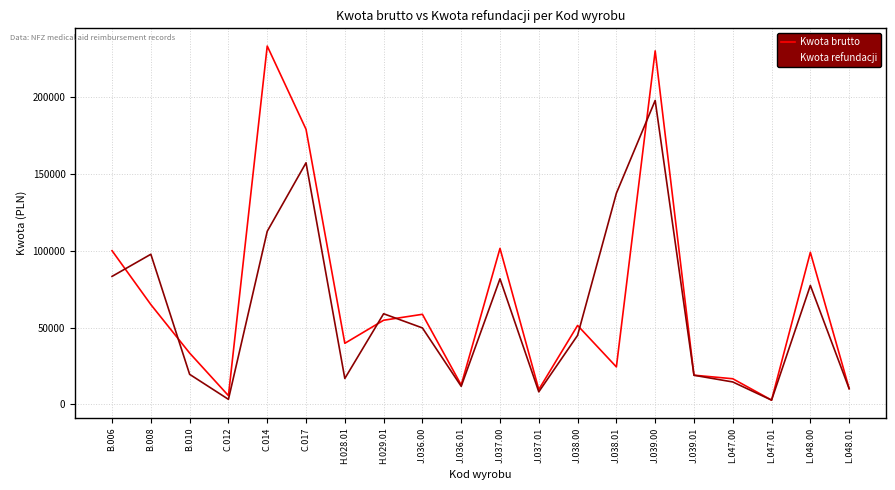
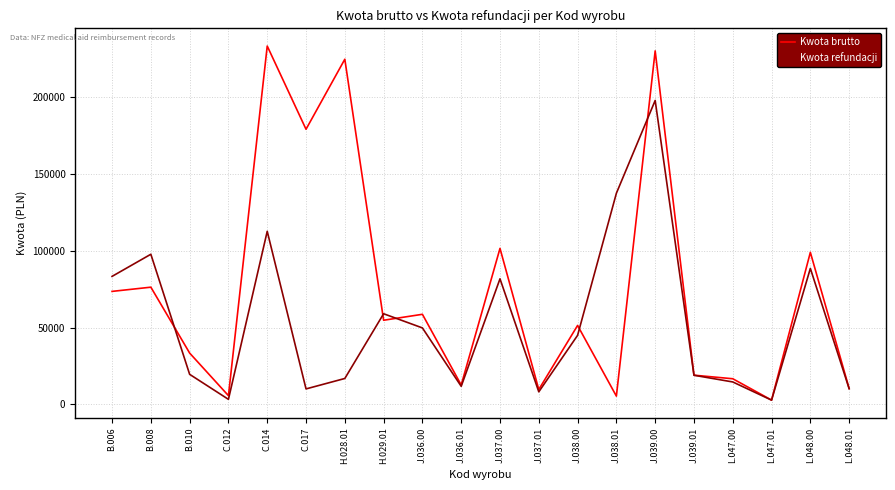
  {
    "Kwota brutto": {
-     "B.006": 100000,
-     "B.008": 65000,
+     "B.006": 74000,
+     "B.008": 76000,
      "B.010": 33000,
      "C.012": 6000,
      "C.014": 233000,
      "C.017": 179000,
-     "H.028.01": 40000,
+     "H.028.01": 225000,
      "H.029.01": 55000,
      "J.036.00": 59000,
      "J.037.00": 102000,
      "J.038.00": 51000,
-     "J.038.01": 24000,
+     "J.038.01": 5000,
      "J.039.00": 230000,
      "L.047.00": 17000,
      "L.048.00": 99000
    },
    "Kwota refundacji": {
      "B.006": 83000,
      "B.008": 98000,
      "B.010": 20000,
      "C.012": 3000,
      "C.014": 113000,
-     "C.017": 157000,
+     "C.017": 10000,
      "H.028.01": 17000,
      "H.029.01": 59000,
      "J.036.00": 50000,
      "J.037.00": 82000,
      "J.038.00": 45000,
      "J.038.01": 138000,
      "J.039.00": 198000,
      "L.047.00": 15000,
-     "L.048.00": 77000
+     "L.048.00": 89000
    }
  }
